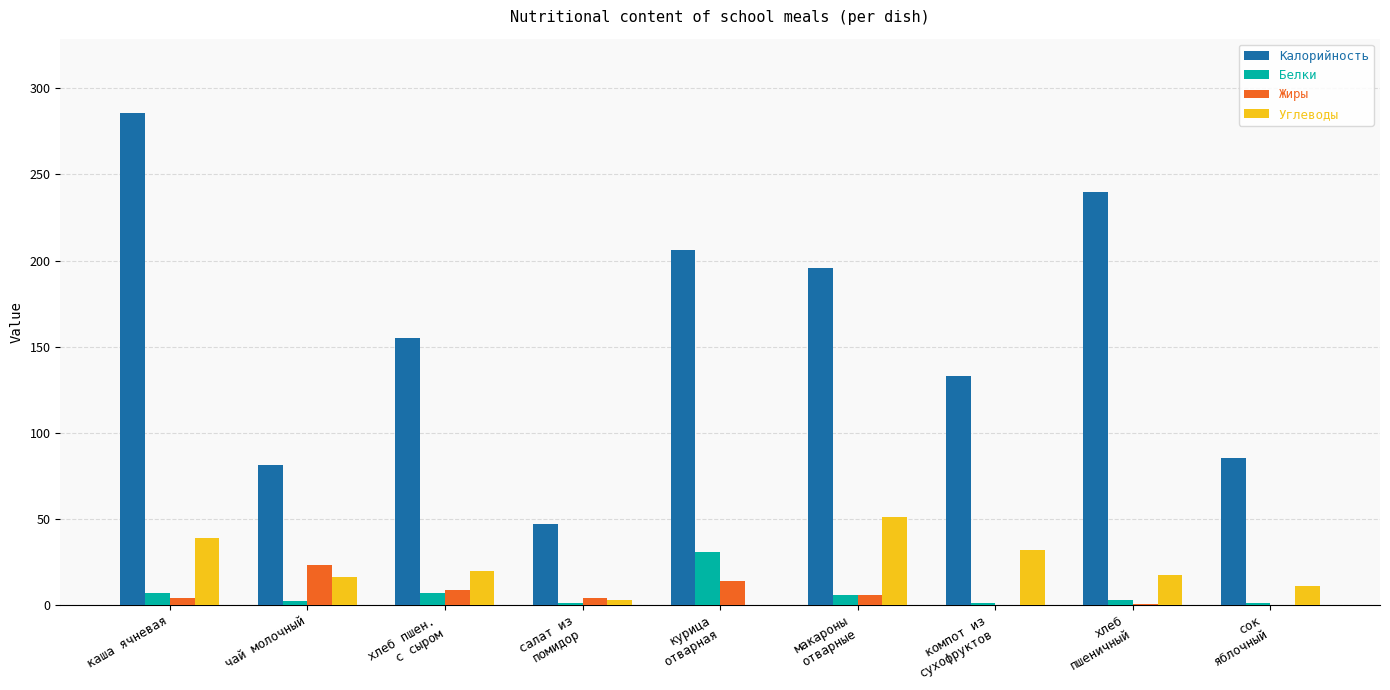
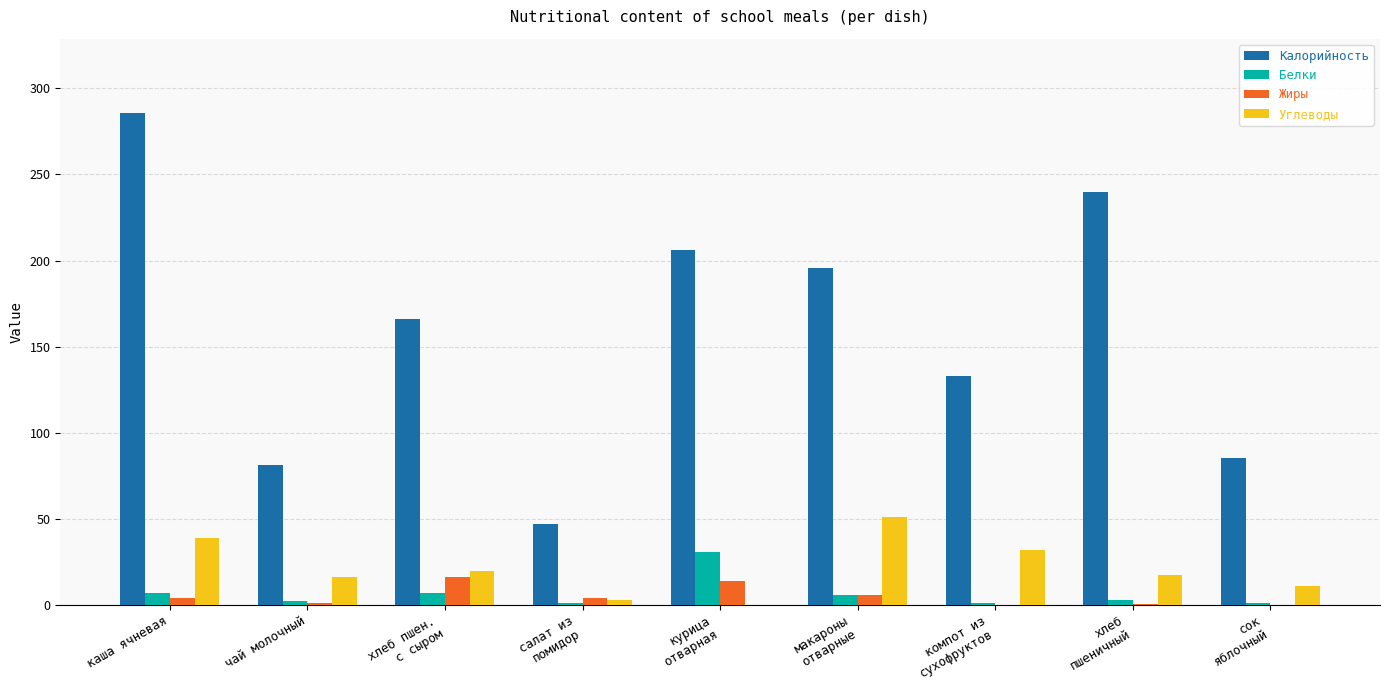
  {
    "Калорийность": {
      "каша ячневая": 286,
      "чай молочный": 81,
-     "хлеб пшен. с сыром": 155,
+     "хлеб пшен. с сыром": 166,
      "салат из помидор": 47,
      "курица отварная": 206,
      "макароны отварные": 196,
      "компот из сухофруктов": 133,
      "хлеб пшеничный": 240,
      "сок яблочный": 85
    },
    "Белки": {
      "каша ячневая": 7,
      "чай молочный": 2,
      "хлеб пшен. с сыром": 7,
      "курица отварная": 31,
      "макароны отварные": 5,
      "хлеб пшеничный": 3
    },
    "Жиры": {
      "каша ячневая": 4,
-     "чай молочный": 23,
-     "хлеб пшен. с сыром": 8,
+     "чай молочный": 1,
+     "хлеб пшен. с сыром": 16,
      "салат из помидор": 4,
      "курица отварная": 14,
      "макароны отварные": 6,
      "компот из сухофруктов": 0,
      "сок яблочный": 0
    },
    "Углеводы": {
      "каша ячневая": 39,
      "чай молочный": 16,
      "хлеб пшен. с сыром": 19,
      "салат из помидор": 3,
      "курица отварная": 0,
      "макароны отварные": 51,
      "компот из сухофруктов": 32,
      "хлеб пшеничный": 17,
      "сок яблочный": 11
    }
  }
